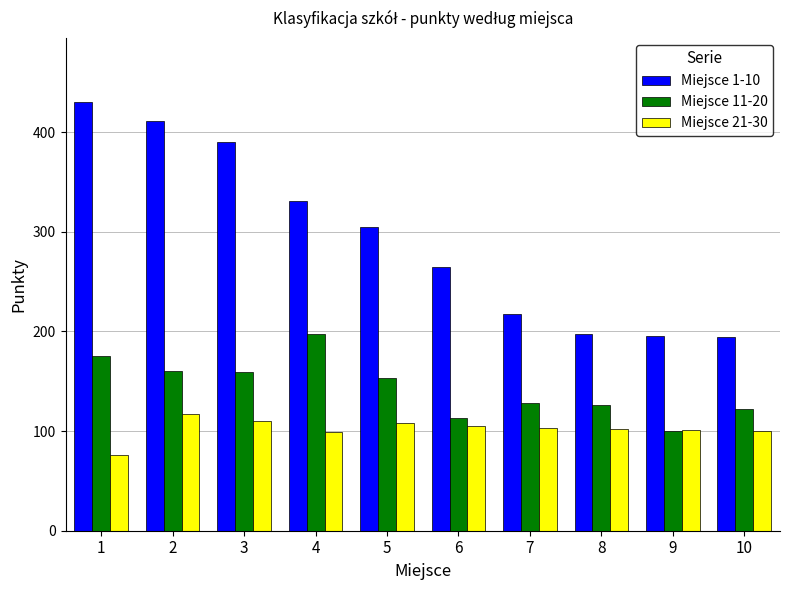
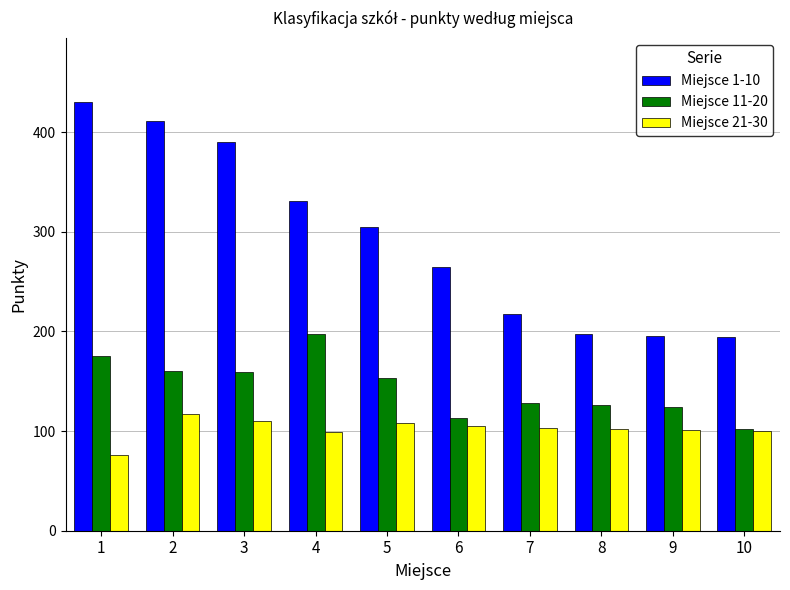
  {
    "Miejsce 1-10": {
      "1": 430,
      "2": 410,
      "3": 390,
      "4": 330,
      "5": 310,
      "6": 270,
      "7": 220,
      "8": 200,
      "9": 200,
      "10": 190
    },
    "Miejsce 11-20": {
      "1": 180,
      "2": 160,
      "3": 160,
      "4": 200,
      "5": 150,
      "6": 110,
      "7": 130,
      "8": 130,
-     "9": 100,
-     "10": 120
+     "9": 120,
+     "10": 100
    },
    "Miejsce 21-30": {
      "1": 80,
      "2": 120,
      "3": 110,
      "4": 100,
      "5": 110,
      "6": 110,
      "7": 100,
      "8": 100,
      "9": 100,
      "10": 100
    }
  }
